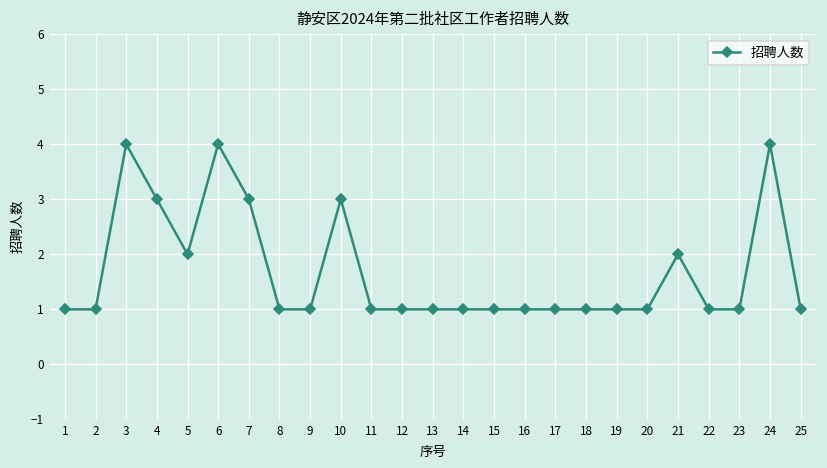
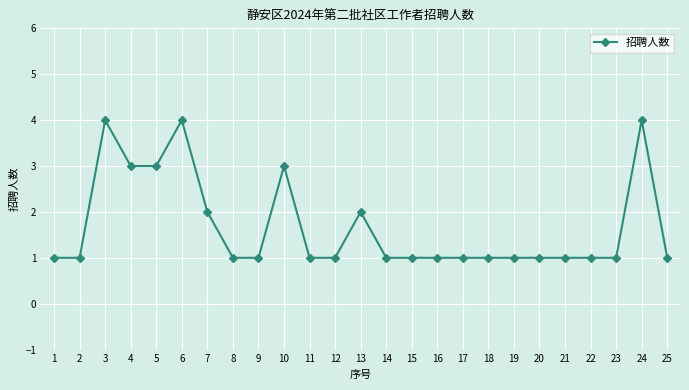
  {
    "1": 1,
    "2": 1,
    "3": 4,
    "4": 3,
-   "5": 2,
+   "5": 3,
    "6": 4,
-   "7": 3,
+   "7": 2,
    "8": 1,
    "9": 1,
    "10": 3,
    "11": 1,
    "12": 1,
-   "13": 1,
+   "13": 2,
    "14": 1,
    "15": 1,
    "16": 1,
    "17": 1,
    "18": 1,
    "19": 1,
    "20": 1,
-   "21": 2,
+   "21": 1,
    "22": 1,
    "23": 1,
    "24": 4,
    "25": 1
  }
